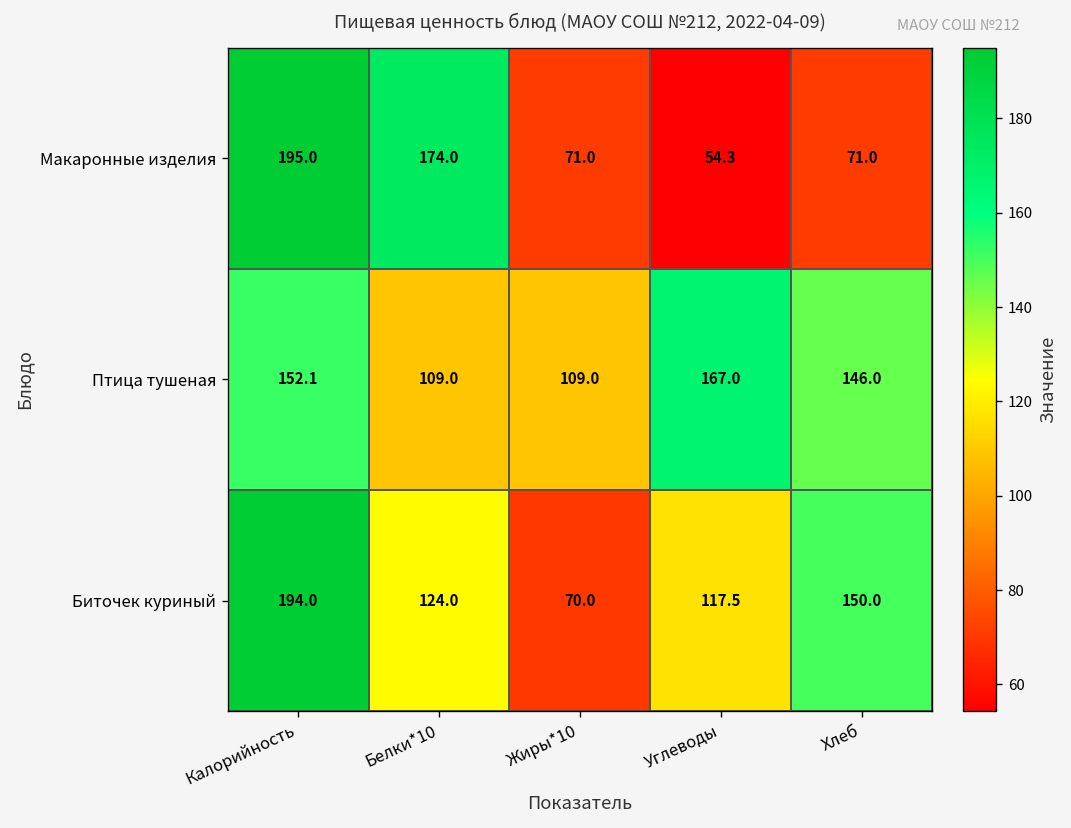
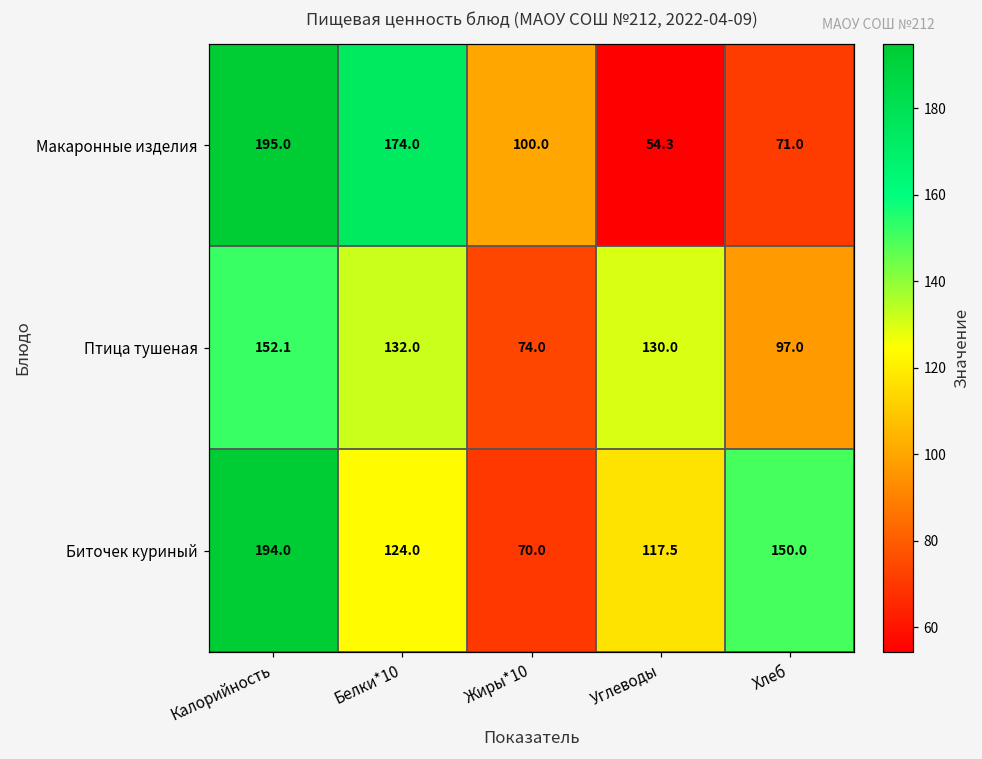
  {
    "Макаронные изделия": {
      "Калорийность": 195.0,
      "Белки*10": 174.0,
-     "Жиры*10": 71.0,
+     "Жиры*10": 100.0,
      "Углеводы": 54.3,
      "Хлеб": 71.0
    },
    "Птица тушеная": {
      "Калорийность": 152.1,
-     "Белки*10": 109.0,
-     "Жиры*10": 109.0,
-     "Углеводы": 167.0,
-     "Хлеб": 146.0
+     "Белки*10": 132.0,
+     "Жиры*10": 74.0,
+     "Углеводы": 130.0,
+     "Хлеб": 97.0
    },
    "Биточек куриный": {
      "Калорийность": 194.0,
      "Белки*10": 124.0,
      "Жиры*10": 70.0,
      "Углеводы": 117.5,
      "Хлеб": 150.0
    }
  }
